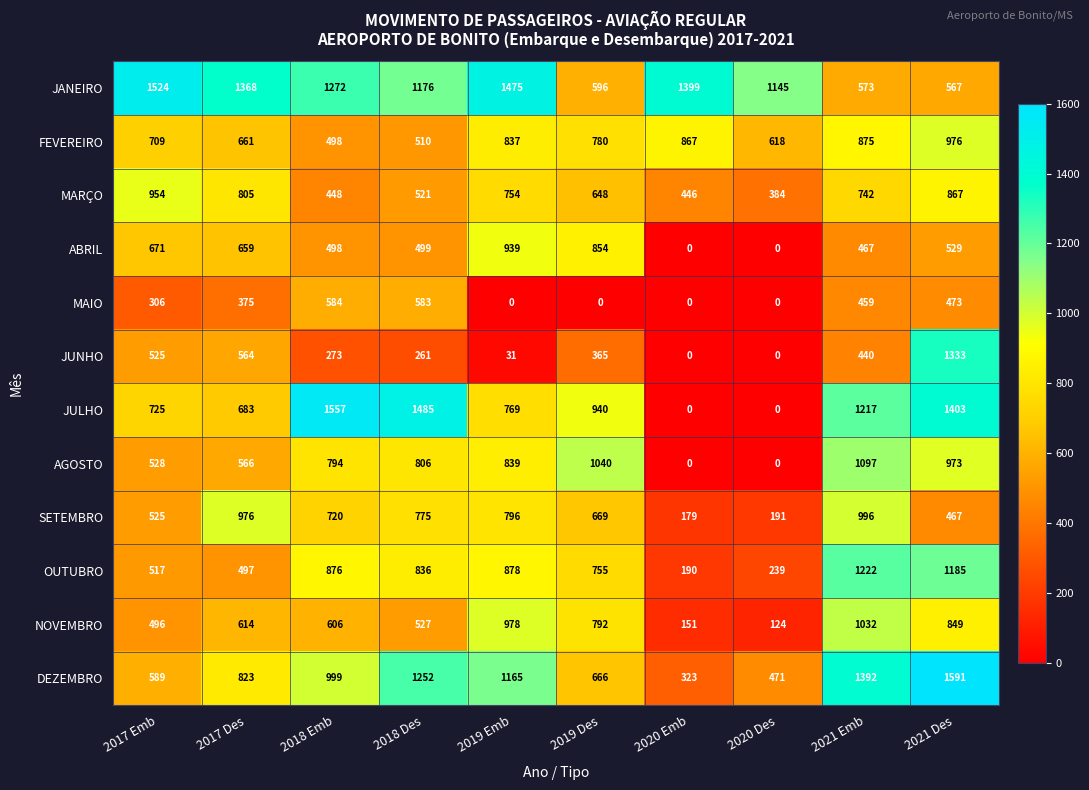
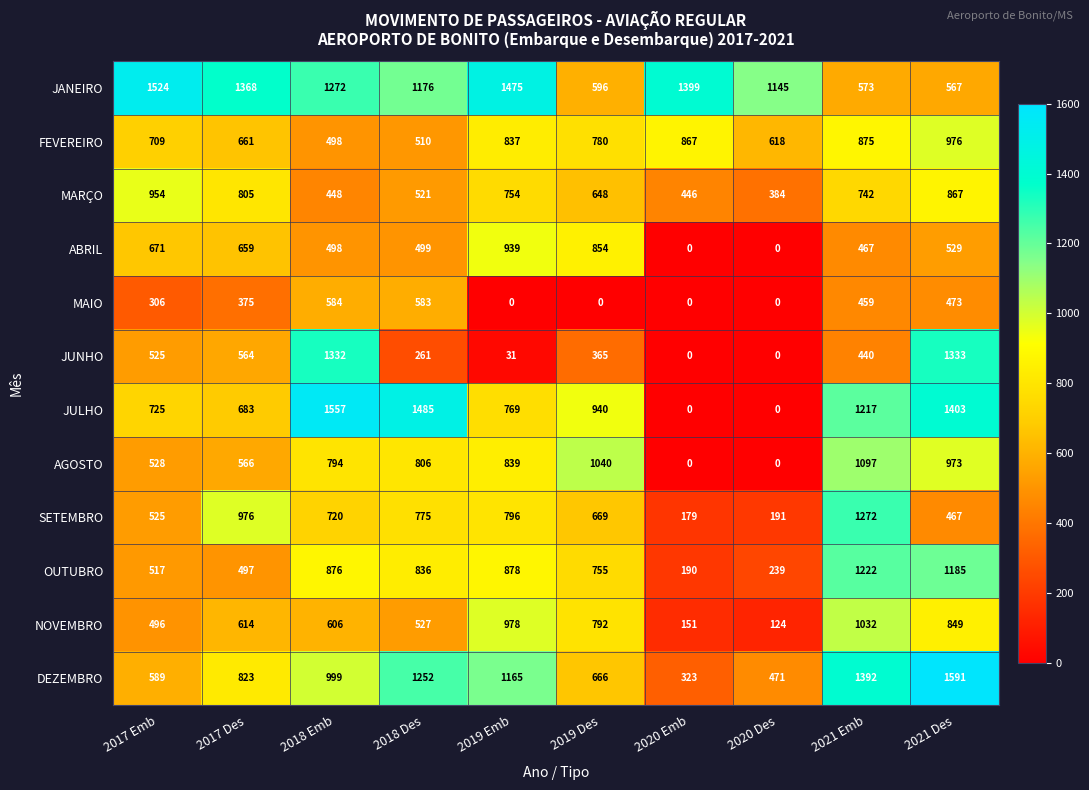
  {
    "JANEIRO": {
      "2017 Emb": 1524,
      "2017 Des": 1368,
      "2018 Emb": 1272,
      "2018 Des": 1176,
      "2019 Emb": 1475,
      "2019 Des": 596,
      "2020 Emb": 1399,
      "2020 Des": 1145,
      "2021 Emb": 573,
      "2021 Des": 567
    },
    "FEVEREIRO": {
      "2017 Emb": 709,
      "2017 Des": 661,
      "2018 Emb": 498,
      "2018 Des": 510,
      "2019 Emb": 837,
      "2019 Des": 780,
      "2020 Emb": 867,
      "2020 Des": 618,
      "2021 Emb": 875,
      "2021 Des": 976
    },
    "MARÇO": {
      "2017 Emb": 954,
      "2017 Des": 805,
      "2018 Emb": 448,
      "2018 Des": 521,
      "2019 Emb": 754,
      "2019 Des": 648,
      "2020 Emb": 446,
      "2020 Des": 384,
      "2021 Emb": 742,
      "2021 Des": 867
    },
    "ABRIL": {
      "2017 Emb": 671,
      "2017 Des": 659,
      "2018 Emb": 498,
      "2018 Des": 499,
      "2019 Emb": 939,
      "2019 Des": 854,
      "2020 Emb": 0,
      "2020 Des": 0,
      "2021 Emb": 467,
      "2021 Des": 529
    },
    "MAIO": {
      "2017 Emb": 306,
      "2017 Des": 375,
      "2018 Emb": 584,
      "2018 Des": 583,
      "2019 Emb": 0,
      "2019 Des": 0,
      "2020 Emb": 0,
      "2020 Des": 0,
      "2021 Emb": 459,
      "2021 Des": 473
    },
    "JUNHO": {
      "2017 Emb": 525,
      "2017 Des": 564,
-     "2018 Emb": 273,
+     "2018 Emb": 1332,
      "2018 Des": 261,
      "2019 Emb": 31,
      "2019 Des": 365,
      "2020 Emb": 0,
      "2020 Des": 0,
      "2021 Emb": 440,
      "2021 Des": 1333
    },
    "JULHO": {
      "2017 Emb": 725,
      "2017 Des": 683,
      "2018 Emb": 1557,
      "2018 Des": 1485,
      "2019 Emb": 769,
      "2019 Des": 940,
      "2020 Emb": 0,
      "2020 Des": 0,
      "2021 Emb": 1217,
      "2021 Des": 1403
    },
    "AGOSTO": {
      "2017 Emb": 528,
      "2017 Des": 566,
      "2018 Emb": 794,
      "2018 Des": 806,
      "2019 Emb": 839,
      "2019 Des": 1040,
      "2020 Emb": 0,
      "2020 Des": 0,
      "2021 Emb": 1097,
      "2021 Des": 973
    },
    "SETEMBRO": {
      "2017 Emb": 525,
      "2017 Des": 976,
      "2018 Emb": 720,
      "2018 Des": 775,
      "2019 Emb": 796,
      "2019 Des": 669,
      "2020 Emb": 179,
      "2020 Des": 191,
-     "2021 Emb": 996,
+     "2021 Emb": 1272,
      "2021 Des": 467
    },
    "OUTUBRO": {
      "2017 Emb": 517,
      "2017 Des": 497,
      "2018 Emb": 876,
      "2018 Des": 836,
      "2019 Emb": 878,
      "2019 Des": 755,
      "2020 Emb": 190,
      "2020 Des": 239,
      "2021 Emb": 1222,
      "2021 Des": 1185
    },
    "NOVEMBRO": {
      "2017 Emb": 496,
      "2017 Des": 614,
      "2018 Emb": 606,
      "2018 Des": 527,
      "2019 Emb": 978,
      "2019 Des": 792,
      "2020 Emb": 151,
      "2020 Des": 124,
      "2021 Emb": 1032,
      "2021 Des": 849
    },
    "DEZEMBRO": {
      "2017 Emb": 589,
      "2017 Des": 823,
      "2018 Emb": 999,
      "2018 Des": 1252,
      "2019 Emb": 1165,
      "2019 Des": 666,
      "2020 Emb": 323,
      "2020 Des": 471,
      "2021 Emb": 1392,
      "2021 Des": 1591
    }
  }
